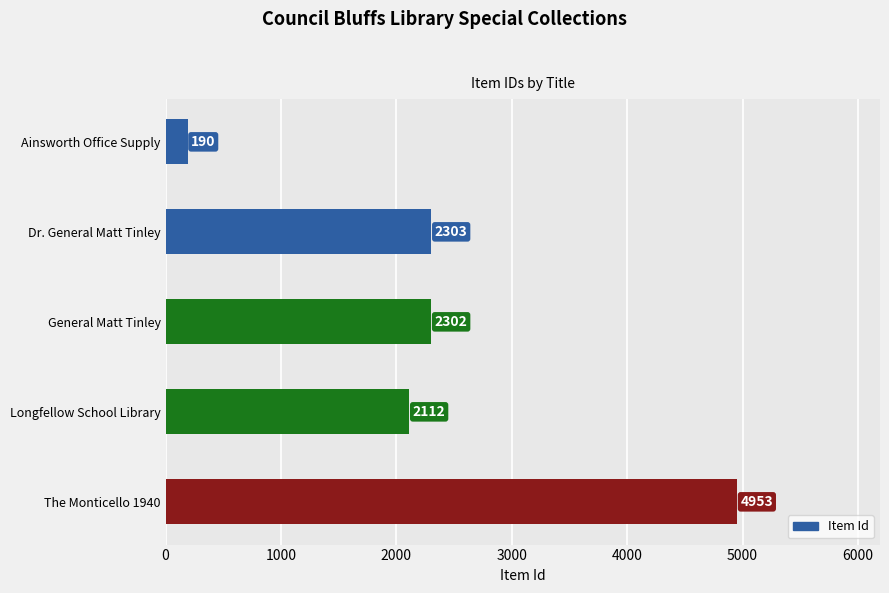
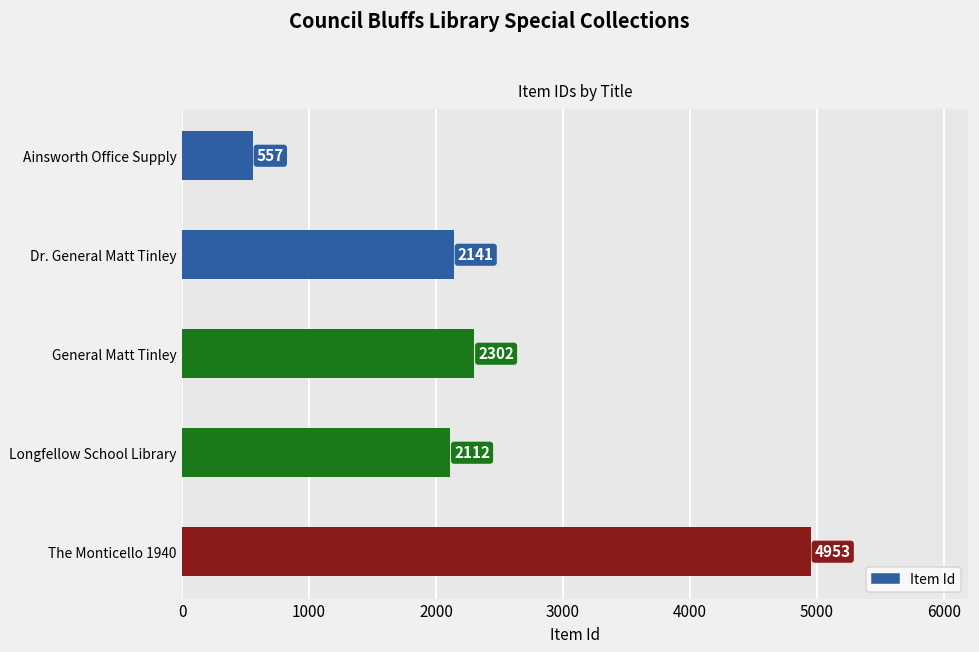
  {
-   "Ainsworth Office Supply": 190,
-   "Dr. General Matt Tinley": 2303
+   "Ainsworth Office Supply": 557,
+   "Dr. General Matt Tinley": 2141
  }
